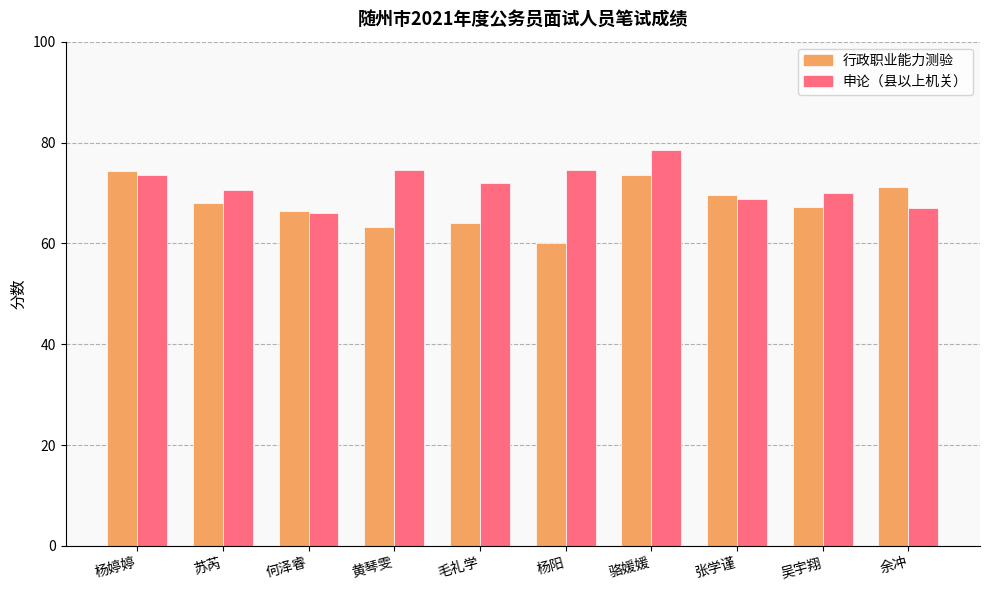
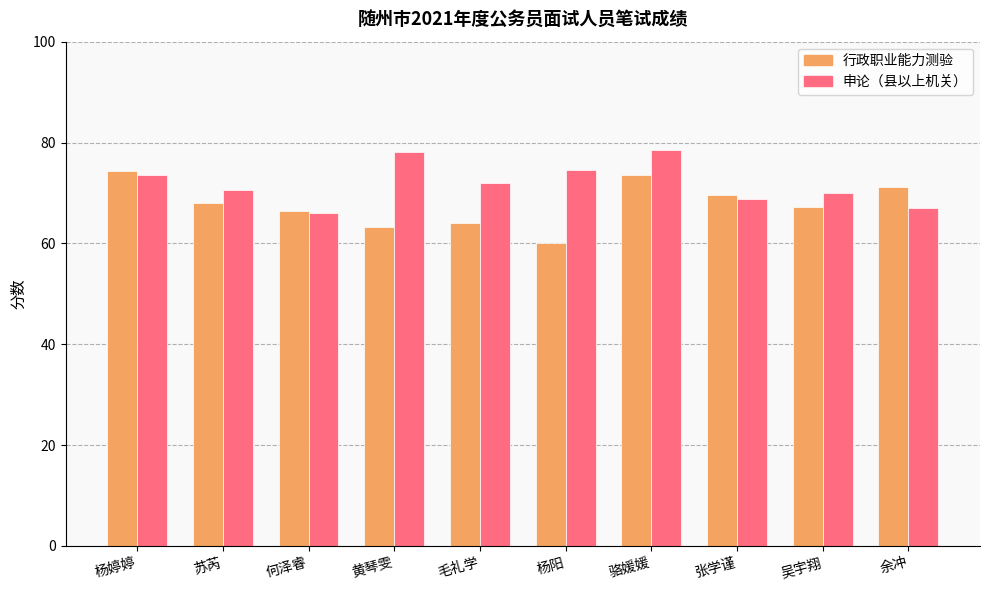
  {
    "行政职业能力测验": {
      "杨婷婷": 74,
      "苏芮": 68,
      "何泽睿": 66,
      "黄琴雯": 63,
      "毛礼学": 64,
      "杨阳": 60,
      "骆媛媛": 74,
      "张学谨": 70,
      "吴宇翔": 67,
      "余冲": 71
    },
    "申论（县以上机关）": {
      "杨婷婷": 74,
      "苏芮": 71,
      "何泽睿": 66,
-     "黄琴雯": 75,
+     "黄琴雯": 78,
      "毛礼学": 72,
      "杨阳": 75,
      "骆媛媛": 79,
      "张学谨": 69,
      "吴宇翔": 70,
      "余冲": 67
    }
  }
